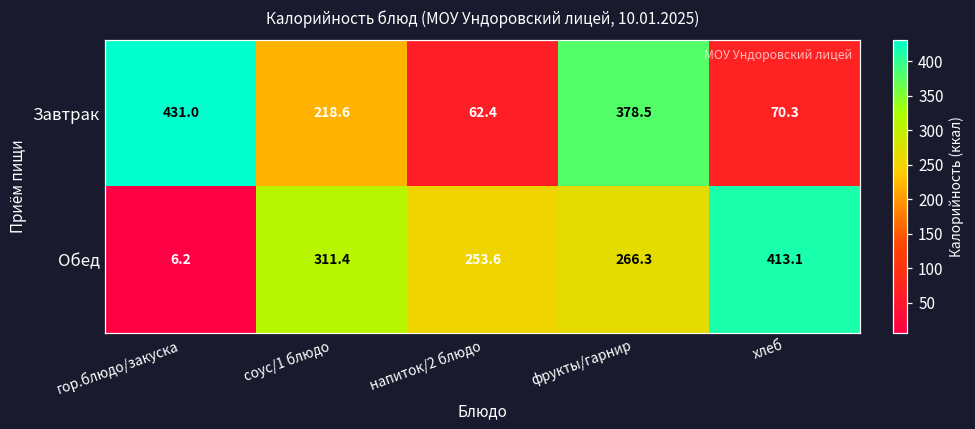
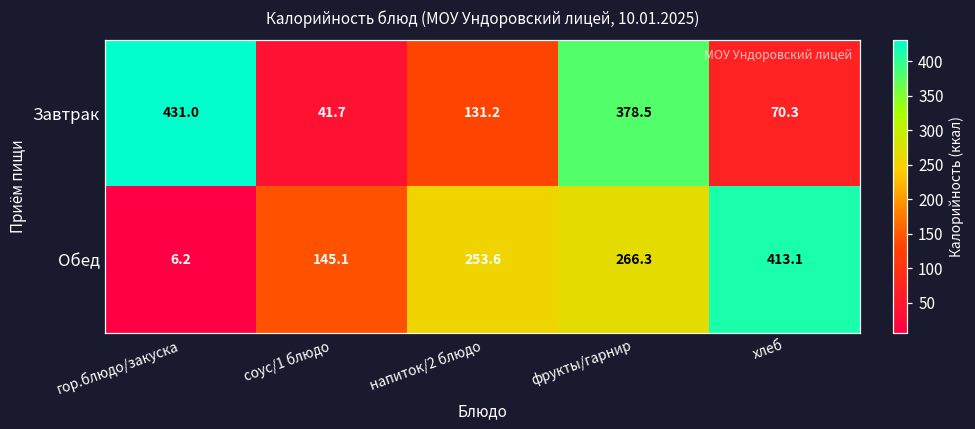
  {
    "Завтрак": {
      "гор.блюдо/закуска": 431.0,
-     "соус/1 блюдо": 218.6,
-     "напиток/2 блюдо": 62.4,
+     "соус/1 блюдо": 41.7,
+     "напиток/2 блюдо": 131.2,
      "фрукты/гарнир": 378.5
    },
    "Обед": {
      "гор.блюдо/закуска": 6.2,
-     "соус/1 блюдо": 311.4,
+     "соус/1 блюдо": 145.1,
      "напиток/2 блюдо": 253.6,
      "фрукты/гарнир": 266.3,
      "хлеб": 413.1
    }
  }
